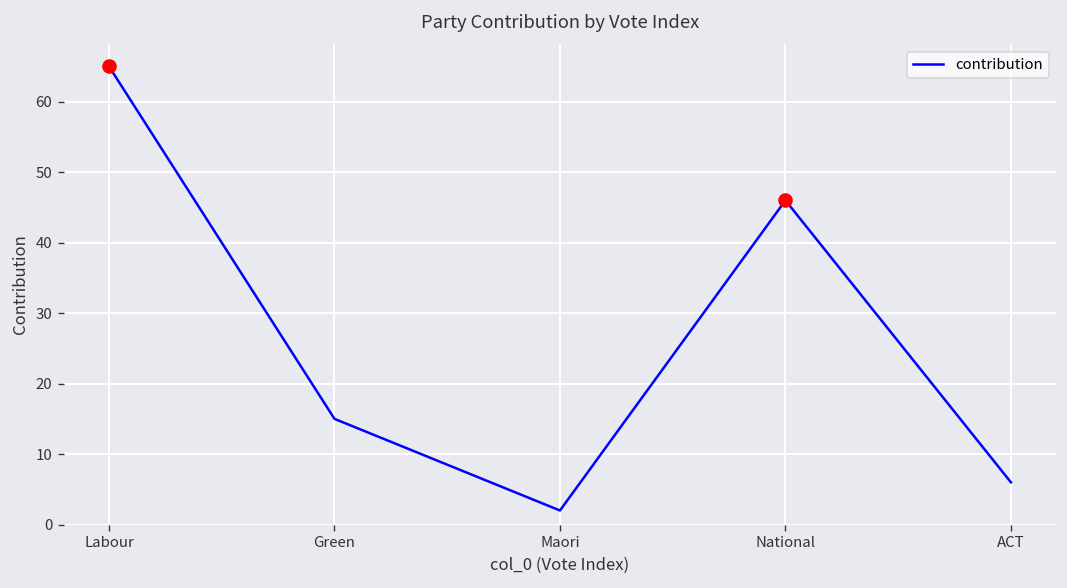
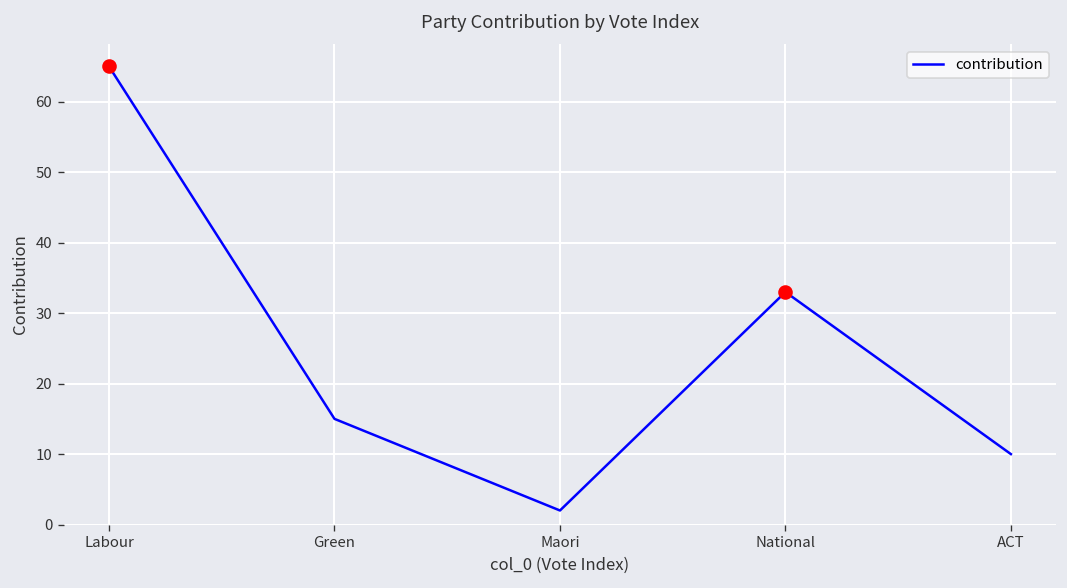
  {
    "contribution": {
      "Green": 15,
      "Maori": 2,
-     "National": 46,
-     "ACT": 6
+     "National": 33,
+     "ACT": 10
    }
  }
